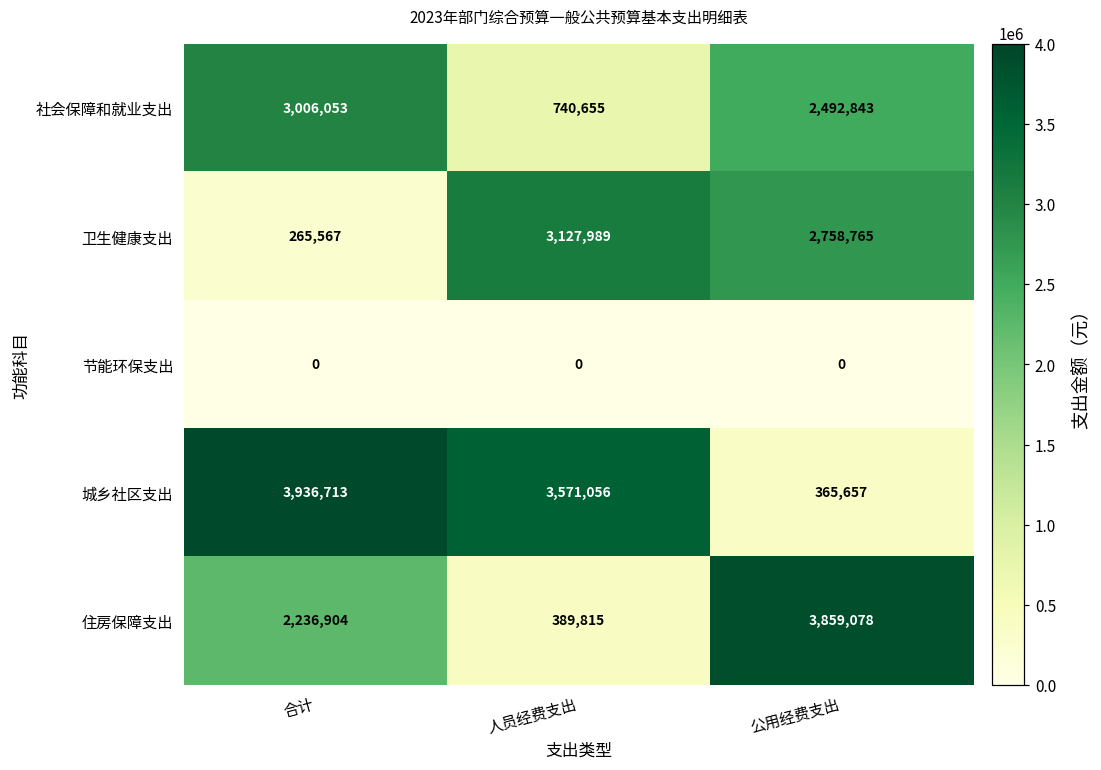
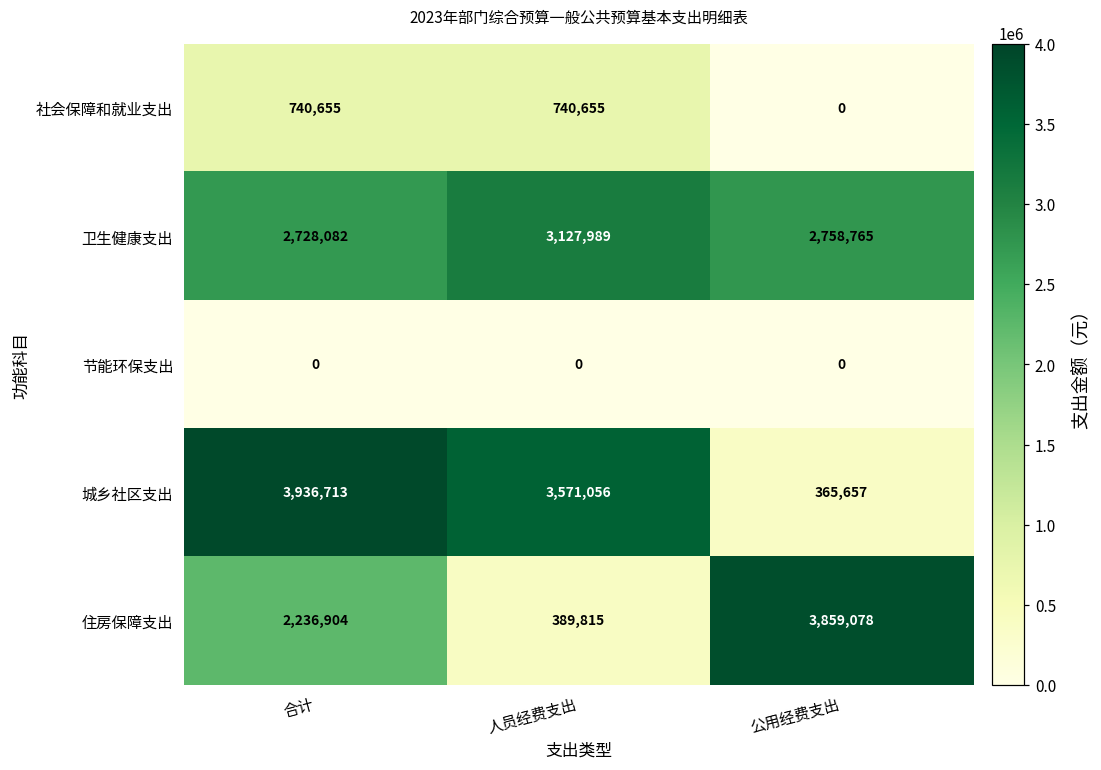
  {
    "社会保障和就业支出": {
-     "合计": "3,006,053",
+     "合计": "740,655",
      "人员经费支出": "740,655",
-     "公用经费支出": "2,492,843"
+     "公用经费支出": "0"
    },
    "卫生健康支出": {
-     "合计": "265,567",
+     "合计": "2,728,082",
      "人员经费支出": "3,127,989",
      "公用经费支出": "2,758,765"
    },
    "节能环保支出": {
      "合计": "0",
      "人员经费支出": "0",
      "公用经费支出": "0"
    },
    "城乡社区支出": {
      "合计": "3,936,713",
      "人员经费支出": "3,571,056",
      "公用经费支出": "365,657"
    },
    "住房保障支出": {
      "合计": "2,236,904",
      "人员经费支出": "389,815",
      "公用经费支出": "3,859,078"
    }
  }
